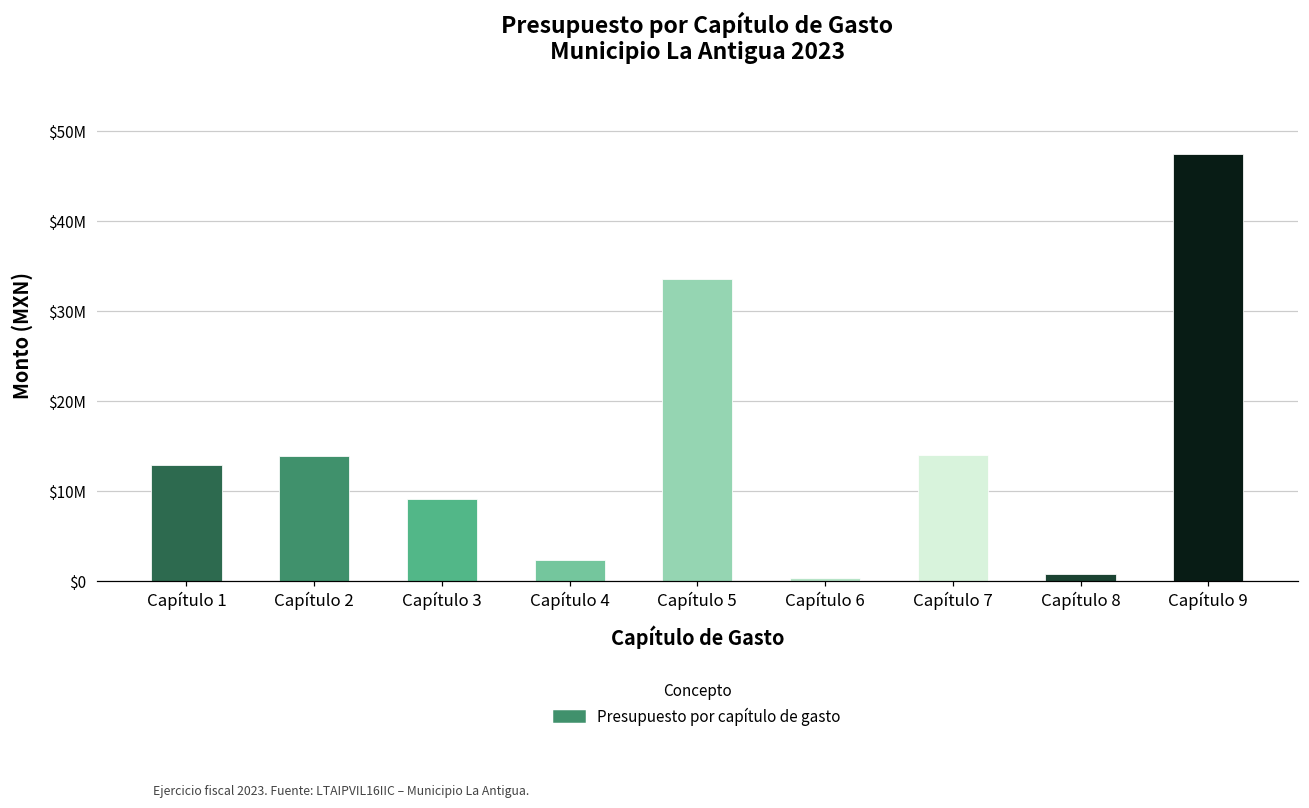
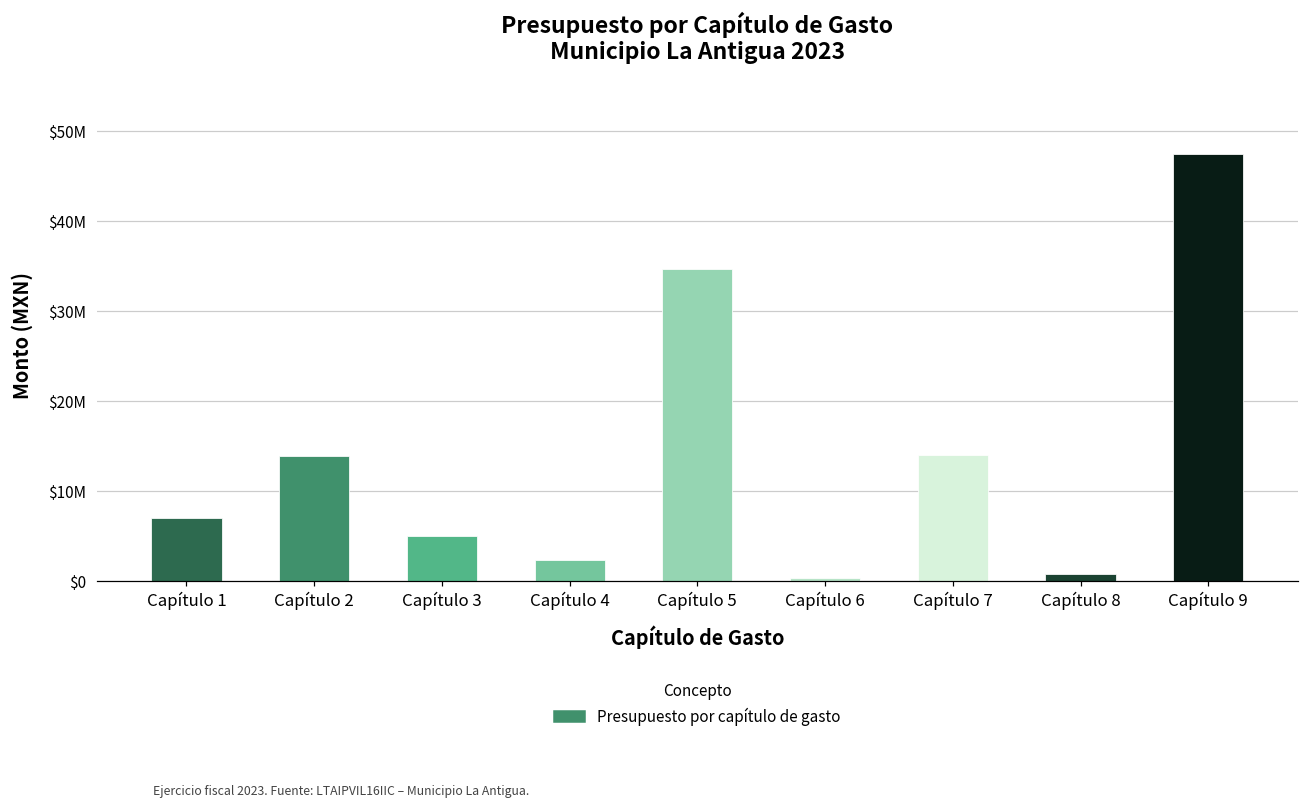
  {
-   "Capítulo 1": "$13000000",
+   "Capítulo 1": "$7000000",
    "Capítulo 2": "$14000000",
-   "Capítulo 3": "$9000000",
+   "Capítulo 3": "$5000000",
    "Capítulo 4": "$2000000",
-   "Capítulo 5": "$34000000",
+   "Capítulo 5": "$35000000",
    "Capítulo 7": "$14000000",
    "Capítulo 8": "$1000000",
    "Capítulo 9": "$47000000"
  }
